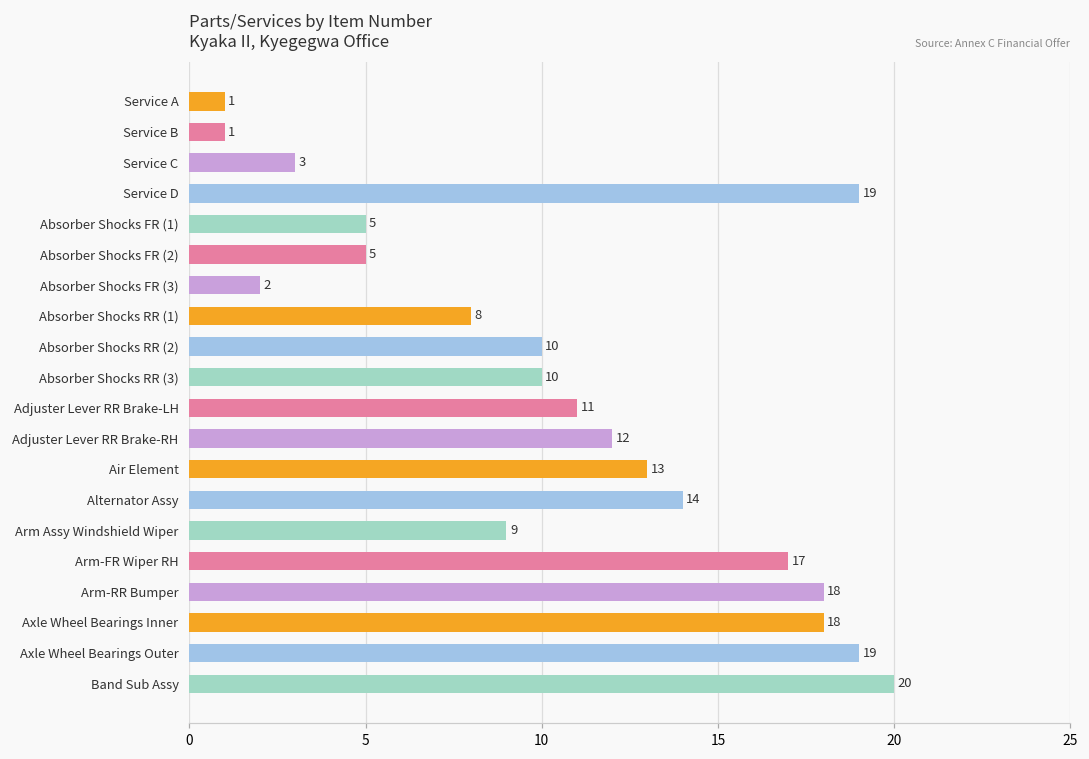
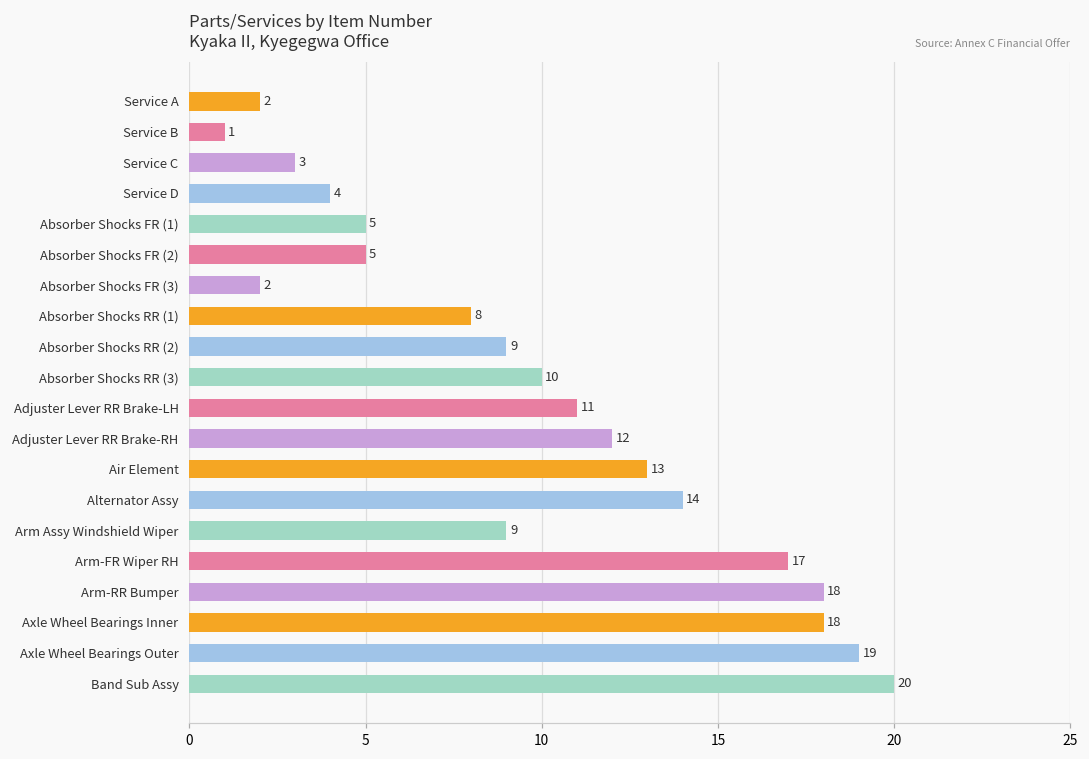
  {
-   "Service A": 1,
+   "Service A": 2,
    "Service B": 1,
    "Service C": 3,
-   "Service D": 19,
+   "Service D": 4,
    "Absorber Shocks FR (1)": 5,
    "Absorber Shocks FR (2)": 5,
    "Absorber Shocks FR (3)": 2,
    "Absorber Shocks RR (1)": 8,
-   "Absorber Shocks RR (2)": 10,
+   "Absorber Shocks RR (2)": 9,
    "Absorber Shocks RR (3)": 10,
    "Adjuster Lever RR Brake-LH": 11,
    "Adjuster Lever RR Brake-RH": 12,
    "Air Element": 13,
    "Alternator Assy": 14,
    "Arm Assy Windshield Wiper": 9,
    "Arm-FR Wiper RH": 17,
    "Arm-RR Bumper": 18,
    "Axle Wheel Bearings Inner": 18,
    "Axle Wheel Bearings Outer": 19,
    "Band Sub Assy": 20
  }
